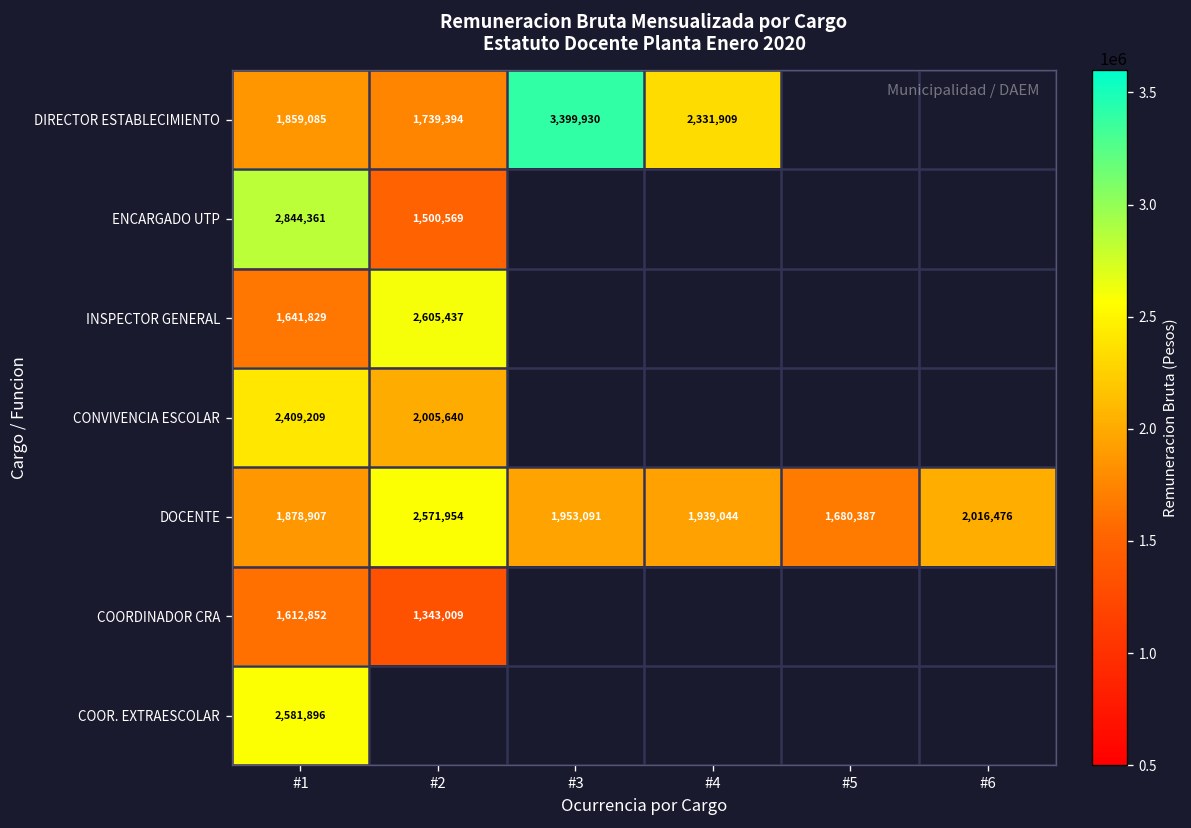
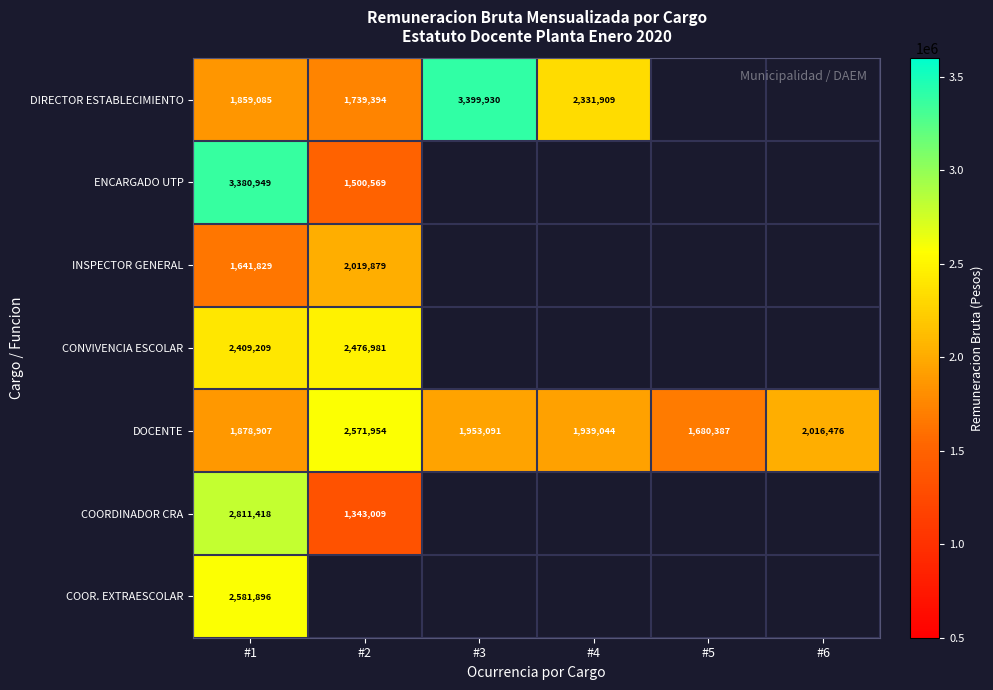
  {
    "DIRECTOR ESTABLECIMIENTO": {
      "#1": "1,859,085",
      "#2": "1,739,394",
      "#3": "3,399,930",
      "#4": "2,331,909"
    },
    "ENCARGADO UTP": {
-     "#1": "2,844,361",
+     "#1": "3,380,949",
      "#2": "1,500,569"
    },
    "INSPECTOR GENERAL": {
      "#1": "1,641,829",
-     "#2": "2,605,437"
+     "#2": "2,019,879"
    },
    "CONVIVENCIA ESCOLAR": {
      "#1": "2,409,209",
-     "#2": "2,005,640"
+     "#2": "2,476,981"
    },
    "DOCENTE": {
      "#1": "1,878,907",
      "#2": "2,571,954",
      "#3": "1,953,091",
      "#4": "1,939,044",
      "#5": "1,680,387",
      "#6": "2,016,476"
    },
    "COORDINADOR CRA": {
-     "#1": "1,612,852",
+     "#1": "2,811,418",
      "#2": "1,343,009"
    },
    "COOR. EXTRAESCOLAR": {
      "#1": "2,581,896"
    }
  }
